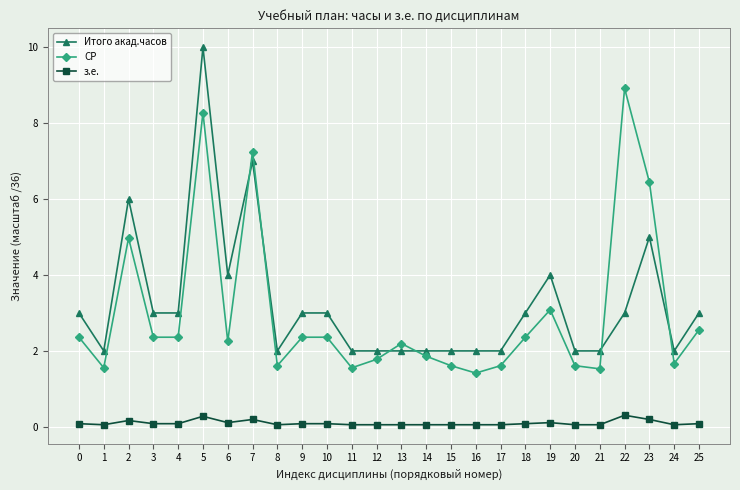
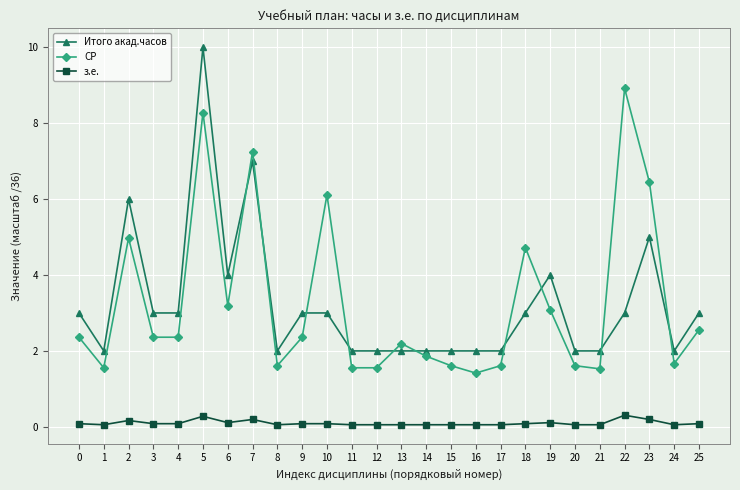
  {
    "СР": {
      "0": 2.4,
      "1": 1.6,
      "2": 5.0,
      "3": 2.4,
      "4": 2.4,
      "5": 8.3,
-     "6": 2.3,
+     "6": 3.2,
      "7": 7.3,
      "8": 1.6,
      "9": 2.4,
-     "10": 2.4,
+     "10": 6.1,
      "11": 1.6,
-     "12": 1.8,
+     "12": 1.6,
      "13": 2.2,
      "14": 1.9,
      "15": 1.6,
      "16": 1.4,
      "17": 1.6,
-     "18": 2.4,
+     "18": 4.7,
      "19": 3.1,
      "20": 1.6,
      "21": 1.5,
      "22": 8.9,
      "23": 6.4,
      "24": 1.7,
      "25": 2.6
    }
  }
